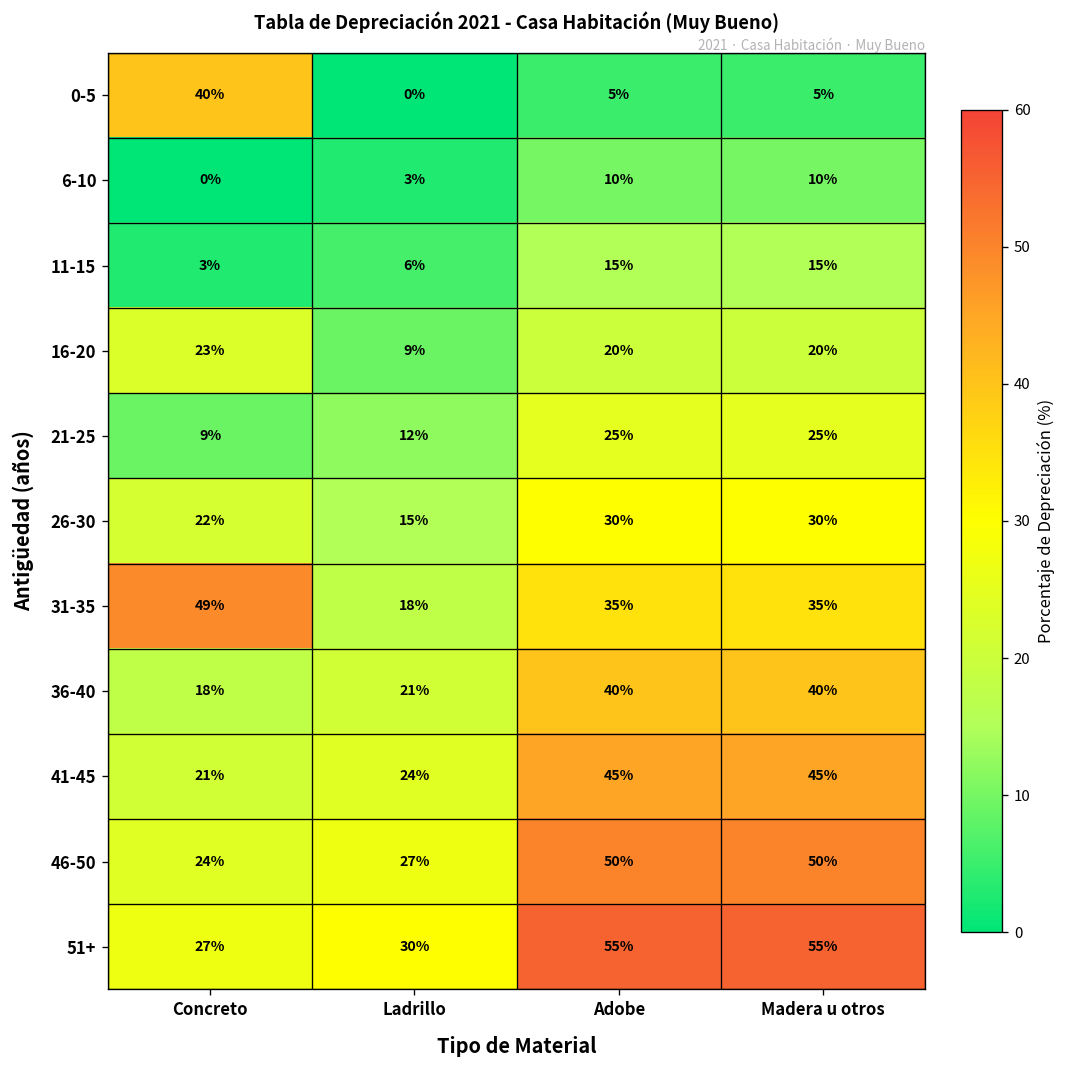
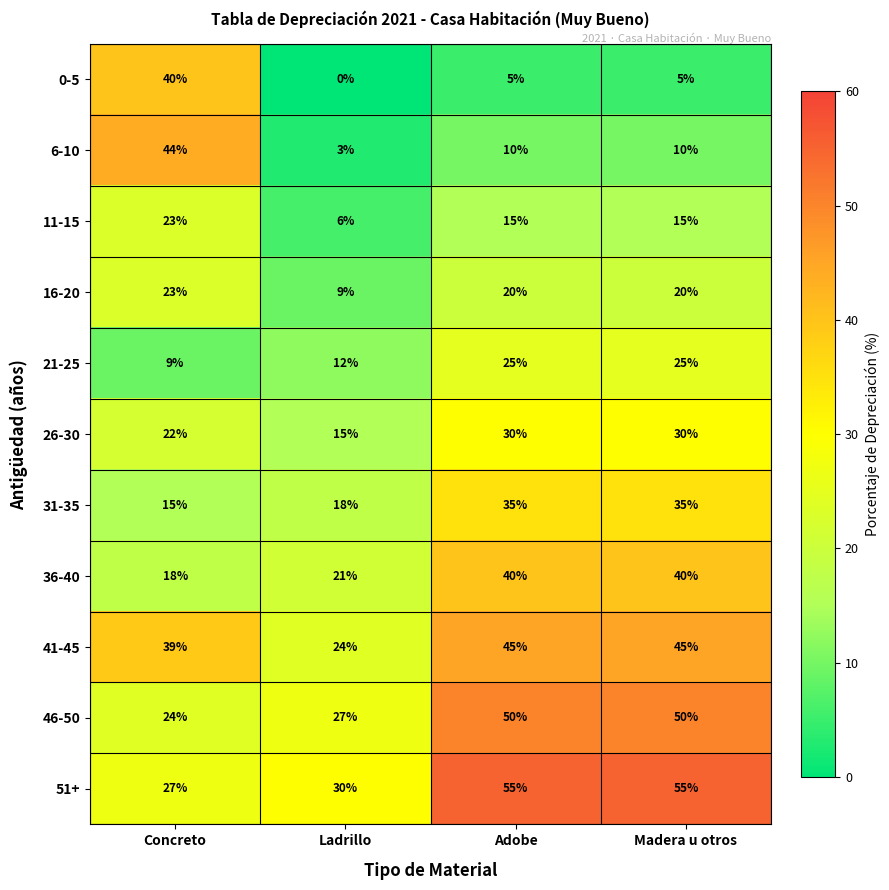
  {
    "0-5": {
      "Concreto": "40%",
      "Ladrillo": "0%",
      "Adobe": "5%",
      "Madera u otros": "5%"
    },
    "6-10": {
-     "Concreto": "0%",
+     "Concreto": "44%",
      "Ladrillo": "3%",
      "Adobe": "10%",
      "Madera u otros": "10%"
    },
    "11-15": {
-     "Concreto": "3%",
+     "Concreto": "23%",
      "Ladrillo": "6%",
      "Adobe": "15%",
      "Madera u otros": "15%"
    },
    "16-20": {
      "Concreto": "23%",
      "Ladrillo": "9%",
      "Adobe": "20%",
      "Madera u otros": "20%"
    },
    "21-25": {
      "Concreto": "9%",
      "Ladrillo": "12%",
      "Adobe": "25%",
      "Madera u otros": "25%"
    },
    "26-30": {
      "Concreto": "22%",
      "Ladrillo": "15%",
      "Adobe": "30%",
      "Madera u otros": "30%"
    },
    "31-35": {
-     "Concreto": "49%",
+     "Concreto": "15%",
      "Ladrillo": "18%",
      "Adobe": "35%",
      "Madera u otros": "35%"
    },
    "36-40": {
      "Concreto": "18%",
      "Ladrillo": "21%",
      "Adobe": "40%",
      "Madera u otros": "40%"
    },
    "41-45": {
-     "Concreto": "21%",
+     "Concreto": "39%",
      "Ladrillo": "24%",
      "Adobe": "45%",
      "Madera u otros": "45%"
    },
    "46-50": {
      "Concreto": "24%",
      "Ladrillo": "27%",
      "Adobe": "50%",
      "Madera u otros": "50%"
    },
    "51+": {
      "Concreto": "27%",
      "Ladrillo": "30%",
      "Adobe": "55%",
      "Madera u otros": "55%"
    }
  }
